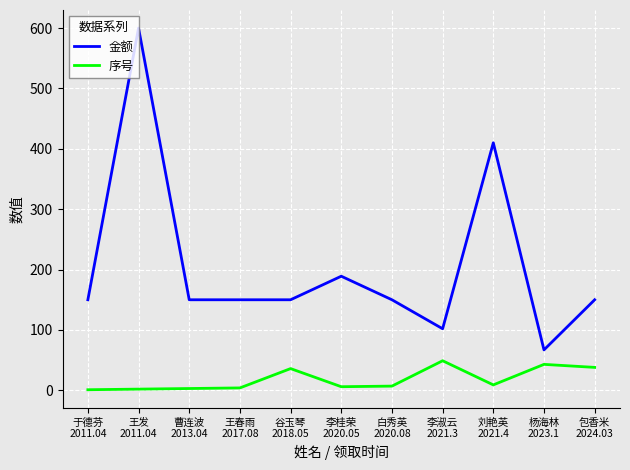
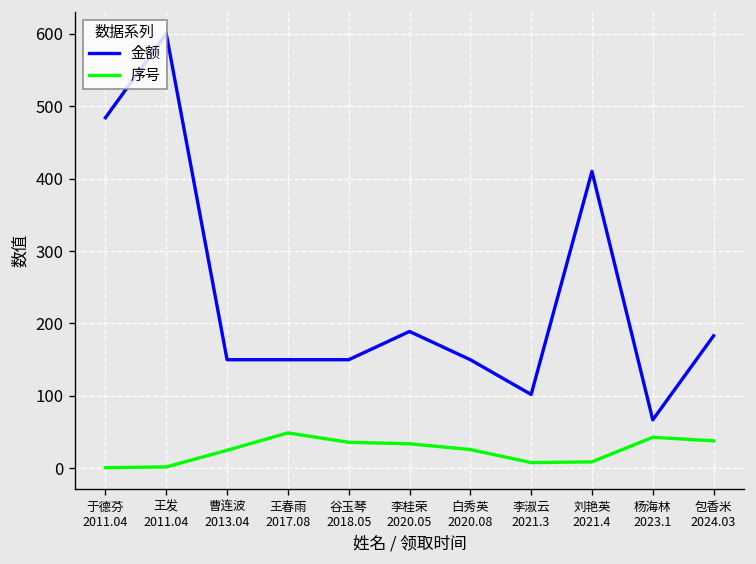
  {
    "金额": {
-     "于德芬 2011.04": 150,
+     "于德芬 2011.04": 480,
      "曹连波 2013.04": 150,
      "王春雨 2017.08": 150,
      "谷玉琴 2018.05": 150,
      "李桂荣 2020.05": 190,
      "白秀英 2020.08": 150,
      "李淑云 2021.3": 100,
      "刘艳英 2021.4": 410,
      "杨海林 2023.1": 70,
-     "包香米 2024.03": 150
+     "包香米 2024.03": 180
    },
    "序号": {
      "于德芬 2011.04": 0,
      "王发 2011.04": 0,
-     "曹连波 2013.04": 0,
-     "王春雨 2017.08": 0,
+     "曹连波 2013.04": 30,
+     "王春雨 2017.08": 50,
      "谷玉琴 2018.05": 40,
-     "李桂荣 2020.05": 10,
-     "白秀英 2020.08": 10,
-     "李淑云 2021.3": 50,
+     "李桂荣 2020.05": 30,
+     "白秀英 2020.08": 30,
+     "李淑云 2021.3": 10,
      "刘艳英 2021.4": 10,
      "杨海林 2023.1": 40,
      "包香米 2024.03": 40
    }
  }
